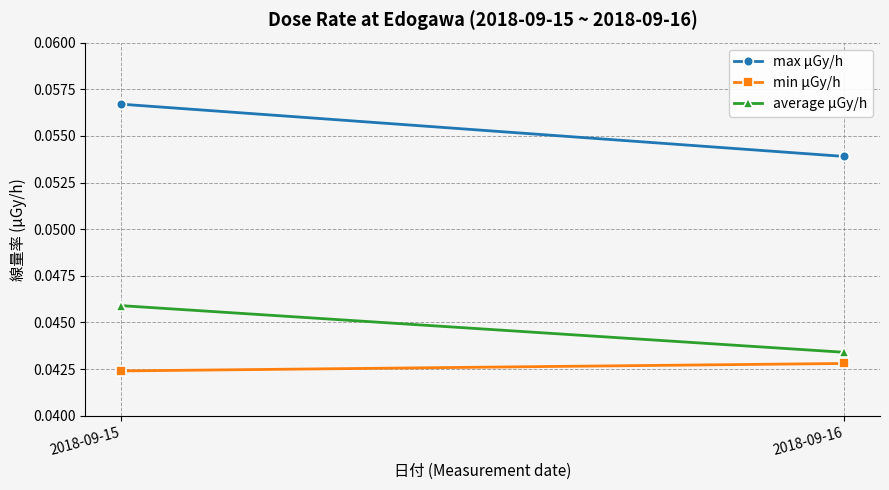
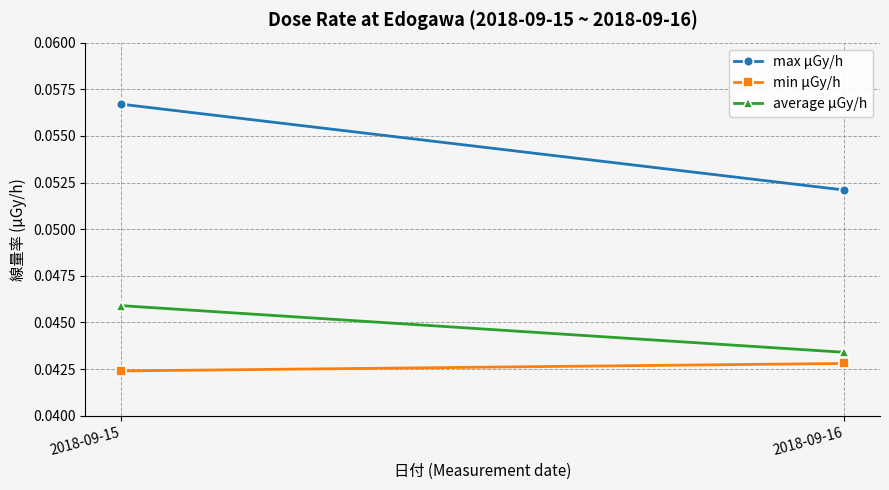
  {
    "max μGy/h": {
      "2018-09-15": 0.0567,
-     "2018-09-16": 0.0539
+     "2018-09-16": 0.0521
    },
    "min μGy/h": {
      "2018-09-15": 0.0424,
      "2018-09-16": 0.0428
    },
    "average μGy/h": {
      "2018-09-15": 0.0459,
      "2018-09-16": 0.0434
    }
  }
